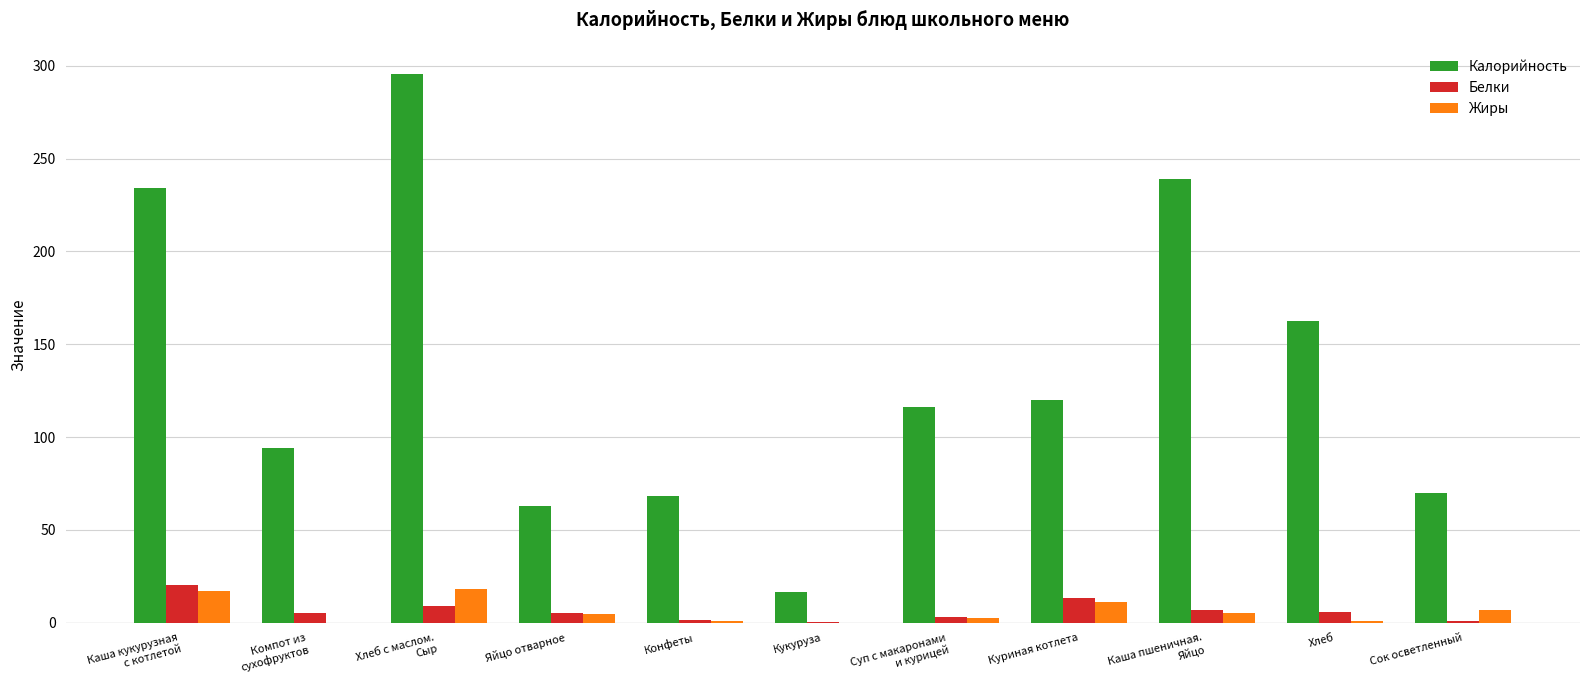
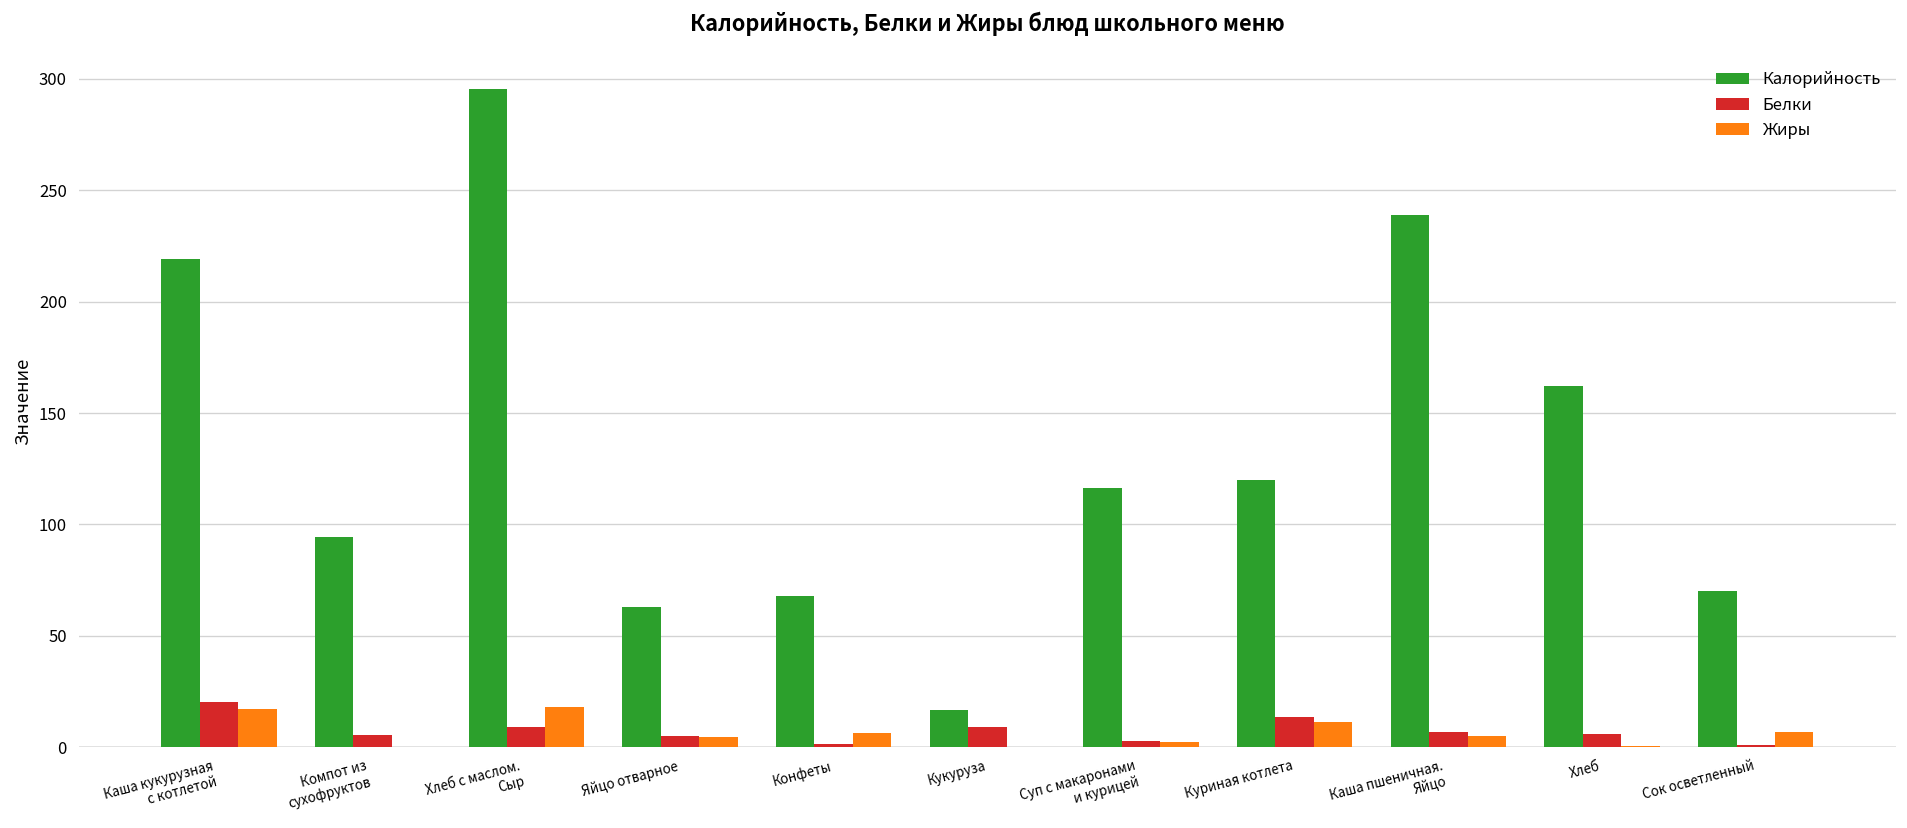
  {
    "Калорийность": {
-     "Каша кукурузная с котлетой": 234,
+     "Каша кукурузная с котлетой": 219,
      "Компот из сухофруктов": 94,
      "Хлеб с маслом. Сыр": 295,
      "Яйцо отварное": 63,
      "Конфеты": 68,
      "Кукуруза": 17,
      "Суп с макаронами и курицей": 116,
      "Куриная котлета": 120,
      "Каша пшеничная. Яйцо": 239,
      "Хлеб": 162,
      "Сок осветленный": 70
    },
    "Белки": {
      "Каша кукурузная с котлетой": 20,
      "Компот из сухофруктов": 5,
      "Хлеб с маслом. Сыр": 9,
      "Яйцо отварное": 5,
      "Конфеты": 2,
-     "Кукуруза": 1,
+     "Кукуруза": 9,
      "Суп с макаронами и курицей": 3,
      "Куриная котлета": 14,
      "Каша пшеничная. Яйцо": 7,
      "Хлеб": 6
    },
    "Жиры": {
      "Каша кукурузная с котлетой": 17,
      "Компот из сухофруктов": 0,
      "Хлеб с маслом. Сыр": 18,
      "Яйцо отварное": 5,
-     "Конфеты": 1,
+     "Конфеты": 6,
      "Суп с макаронами и курицей": 2,
      "Куриная котлета": 11,
      "Каша пшеничная. Яйцо": 5,
      "Сок осветленный": 7
    }
  }
